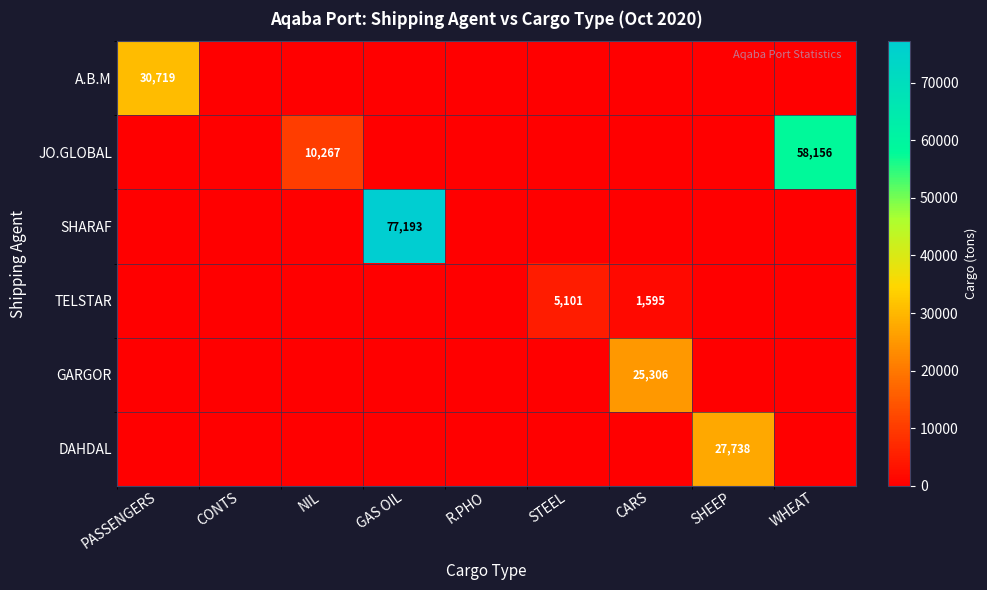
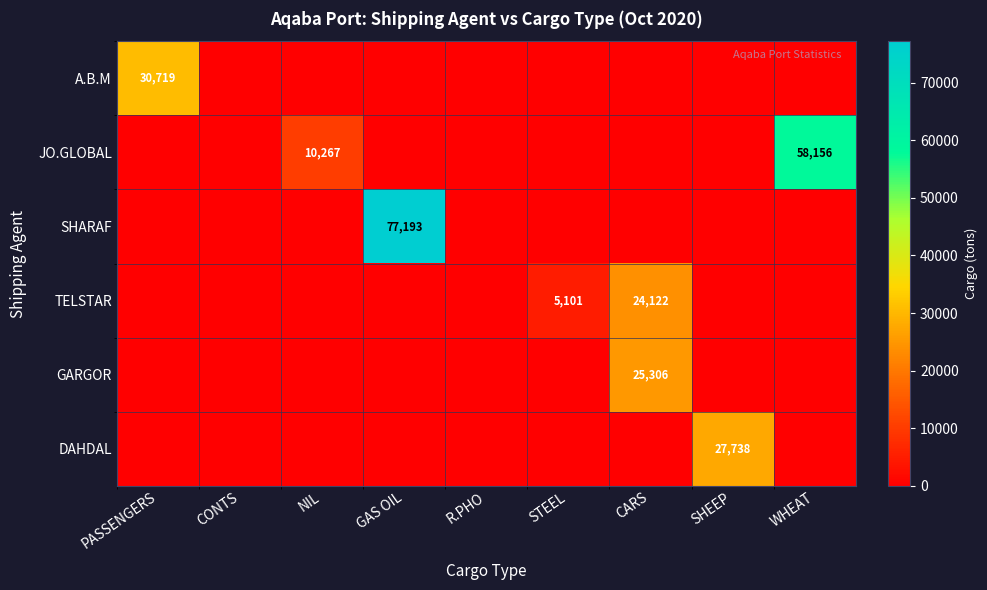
  {
    "A.B.M": {
      "PASSENGERS": "30,719"
    },
    "JO.GLOBAL": {
      "NIL": "10,267",
      "WHEAT": "58,156"
    },
    "SHARAF": {
      "GAS OIL": "77,193"
    },
    "TELSTAR": {
      "STEEL": "5,101",
-     "CARS": "1,595"
+     "CARS": "24,122"
    },
    "GARGOR": {
      "CARS": "25,306"
    },
    "DAHDAL": {
      "SHEEP": "27,738"
    }
  }
